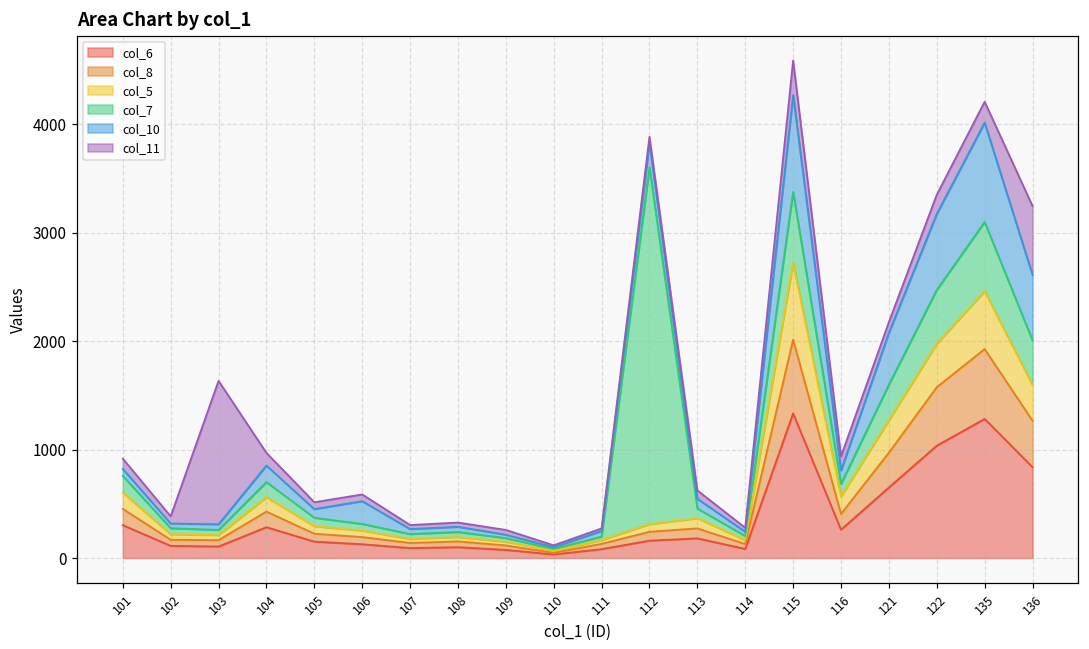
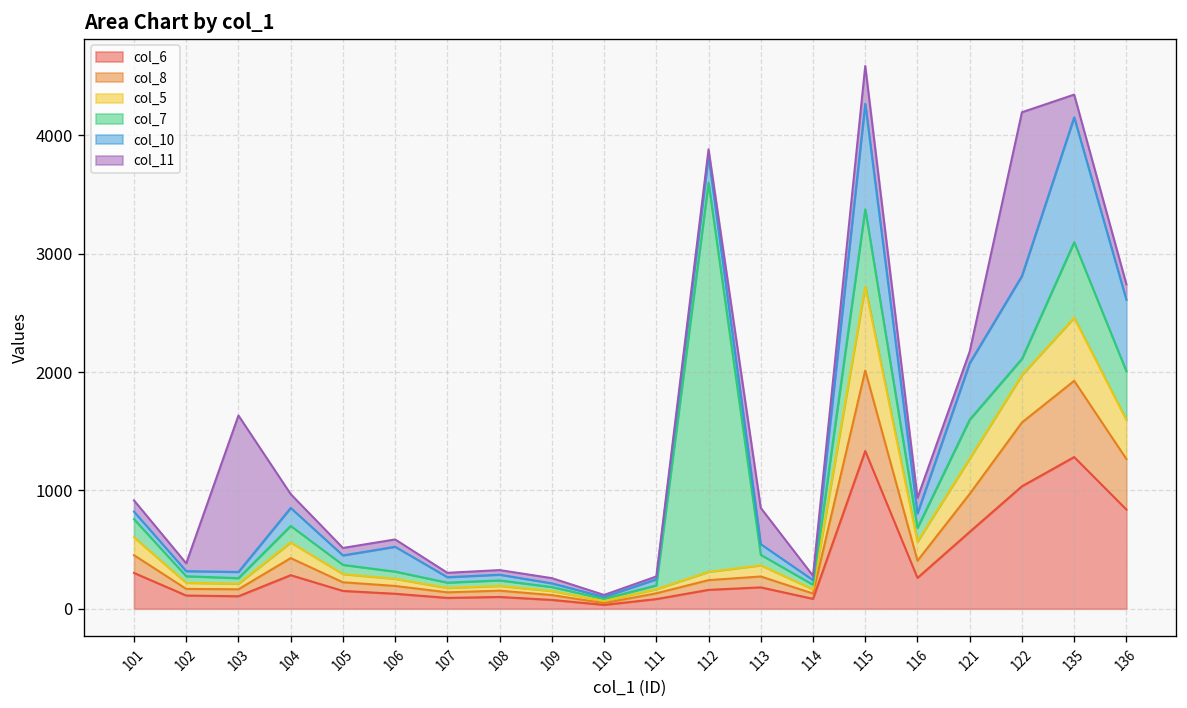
  {
    "col_7": {
      "101": 200,
      "102": 100,
      "103": 0,
      "104": 100,
      "105": 100,
      "106": 100,
      "107": 0,
      "108": 0,
      "109": 0,
      "111": 0,
      "112": 3300,
      "113": 100,
      "114": 0,
      "115": 700,
      "116": 100,
      "121": 300,
-     "122": 500,
+     "122": 100,
      "135": 600,
      "136": 400
    },
    "col_10": {
      "101": 100,
      "102": 0,
      "103": 100,
      "104": 200,
      "105": 100,
      "106": 200,
      "107": 0,
      "108": 0,
      "109": 0,
      "112": 200,
      "113": 100,
      "114": 0,
      "115": 900,
      "116": 100,
      "121": 500,
      "122": 700,
-     "135": 900,
+     "135": 1100,
      "136": 600
    },
    "col_11": {
      "101": 100,
      "102": 100,
      "103": 1300,
      "104": 100,
      "105": 100,
      "106": 100,
      "107": 0,
      "108": 0,
      "109": 0,
      "112": 100,
-     "113": 100,
+     "113": 300,
      "114": 0,
      "115": 300,
      "116": 100,
      "121": 100,
-     "122": 200,
+     "122": 1400,
      "135": 200,
-     "136": 600
+     "136": 100
    }
  }
